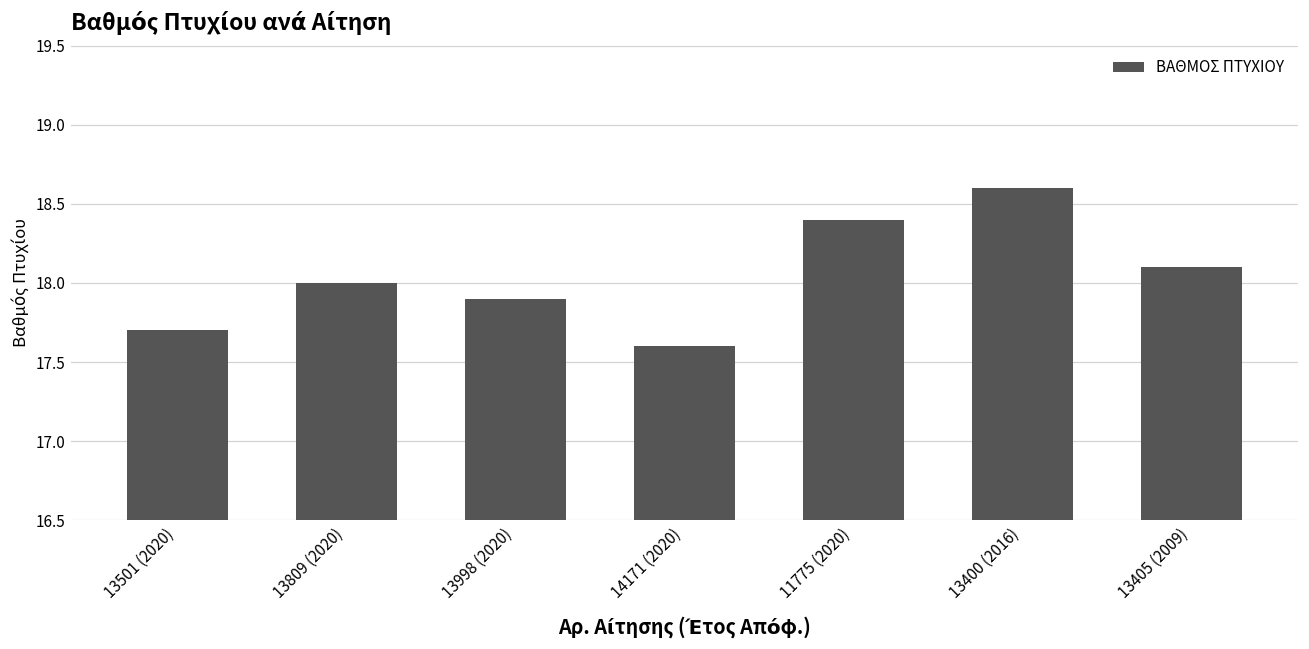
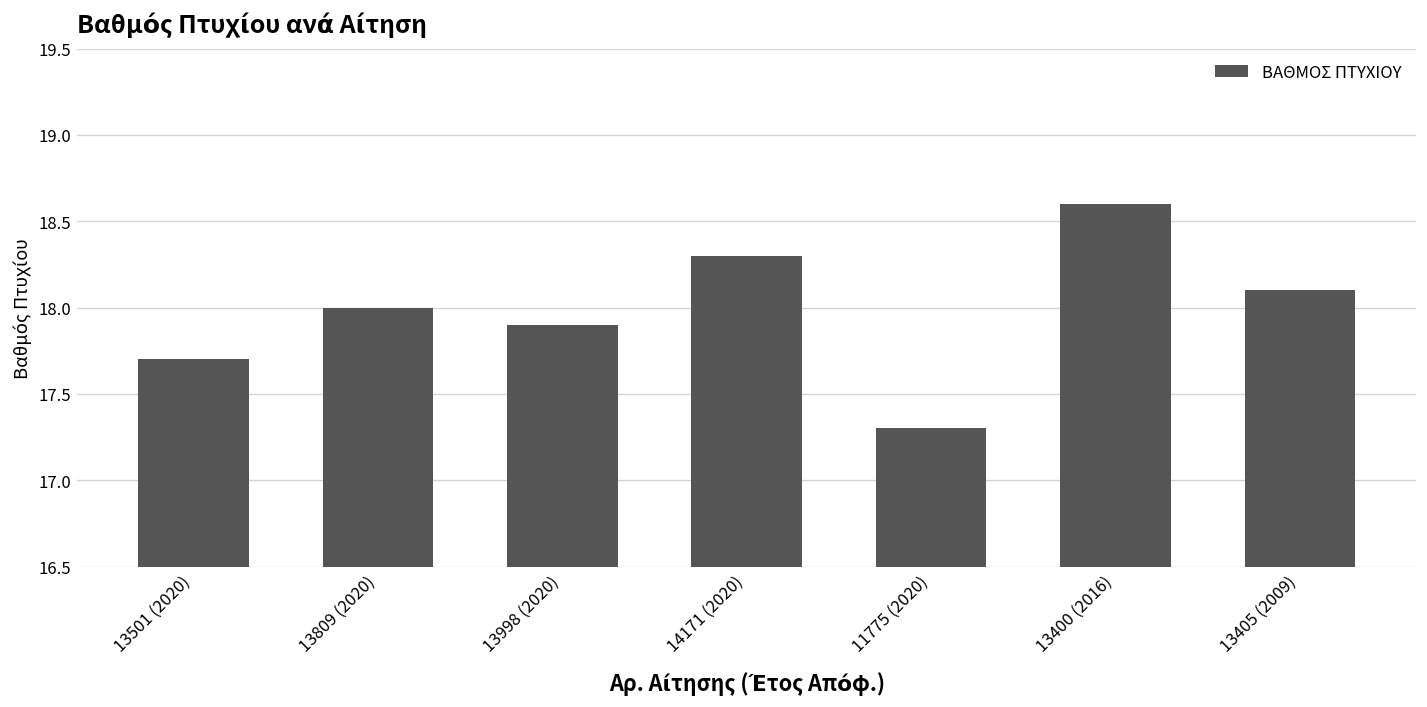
  {
    "13501 (2020)": 17.7,
    "13809 (2020)": 18.0,
    "13998 (2020)": 17.9,
-   "14171 (2020)": 17.6,
-   "11775 (2020)": 18.4,
+   "14171 (2020)": 18.3,
+   "11775 (2020)": 17.3,
    "13400 (2016)": 18.6,
    "13405 (2009)": 18.1
  }
